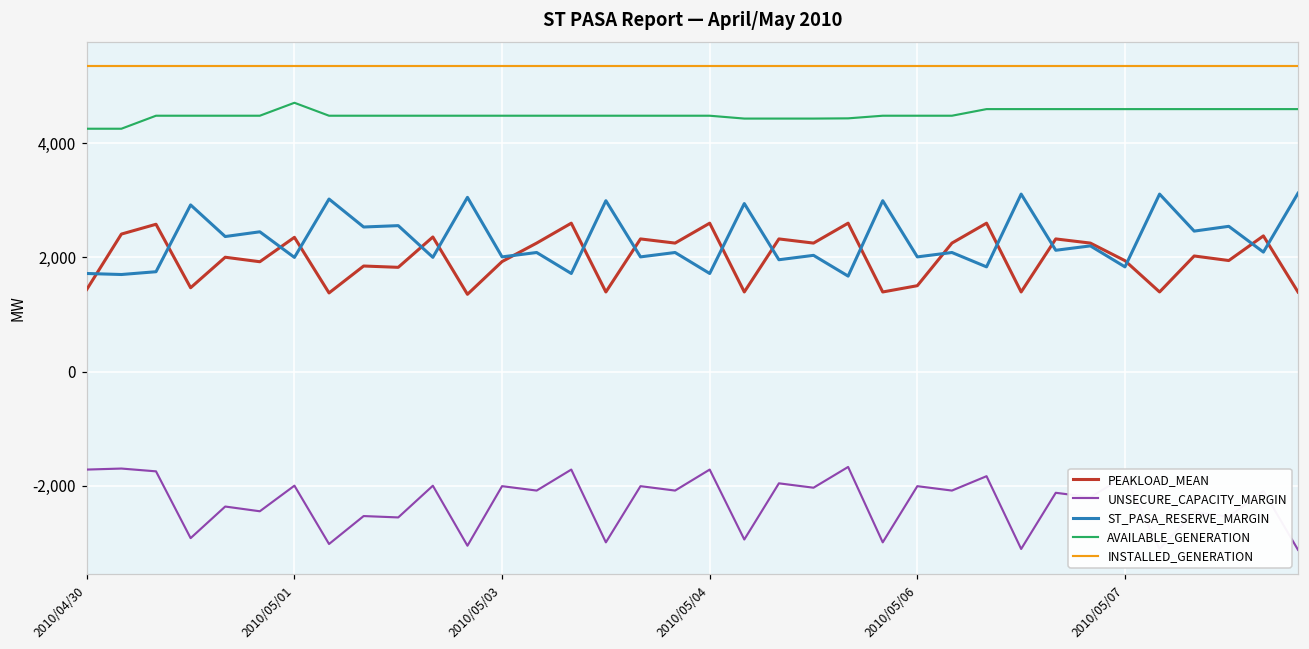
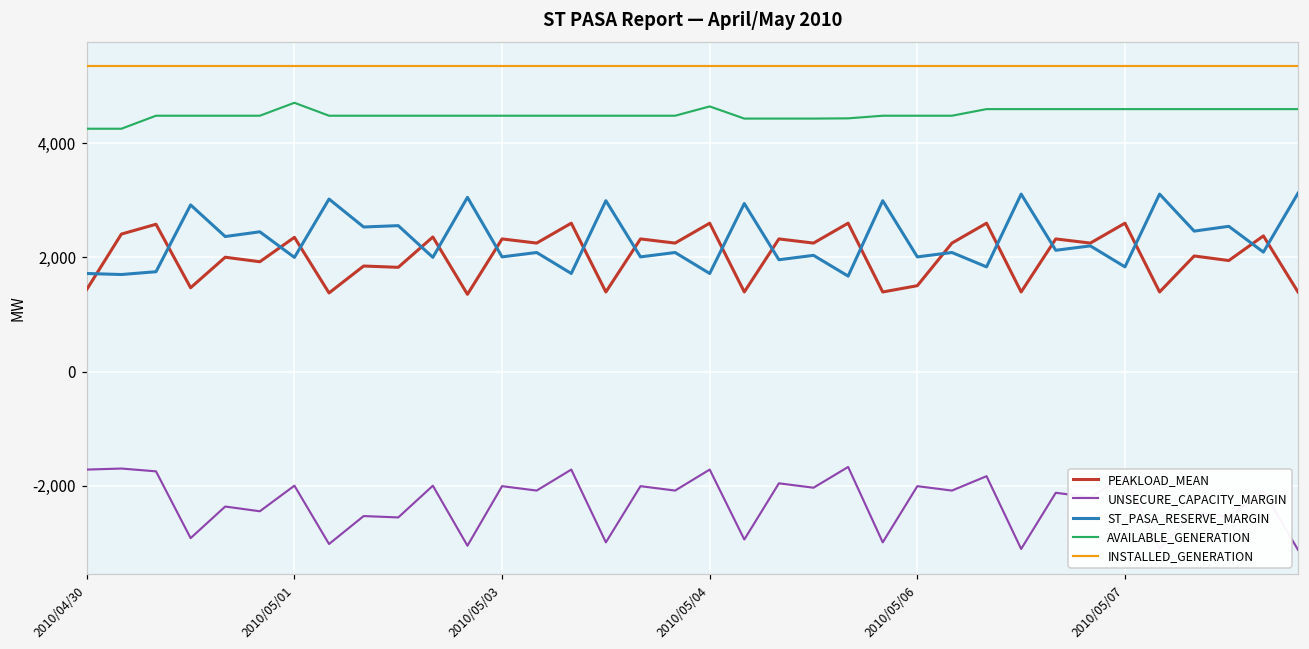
  {
    "PEAKLOAD_MEAN": {
      "2010/04/30": "1,400",
      "2010/05/01": "2,400",
-     "2010/05/03": "1,900",
+     "2010/05/03": "2,300",
      "2010/05/04": "2,600",
      "2010/05/06": "1,500",
-     "2010/05/07": "1,900"
+     "2010/05/07": "2,600"
    },
    "UNSECURE_CAPACITY_MARGIN": {
      "2010/04/30": "-1,700",
      "2010/05/01": "-2,000",
      "2010/05/03": "-2,000",
      "2010/05/04": "-1,700",
      "2010/05/06": "-2,000",
      "2010/05/07": "-1,800"
    },
    "ST_PASA_RESERVE_MARGIN": {
      "2010/04/30": "1,700",
      "2010/05/01": "2,000",
      "2010/05/03": "2,000",
      "2010/05/04": "1,700",
      "2010/05/06": "2,000",
      "2010/05/07": "1,800"
    },
    "AVAILABLE_GENERATION": {
      "2010/04/30": "4,300",
      "2010/05/01": "4,700",
      "2010/05/03": "4,500",
-     "2010/05/04": "4,500",
+     "2010/05/04": "4,600",
      "2010/05/06": "4,500",
      "2010/05/07": "4,600"
    },
    "INSTALLED_GENERATION": {
      "2010/04/30": "5,400",
      "2010/05/01": "5,400",
      "2010/05/03": "5,400",
      "2010/05/04": "5,400",
      "2010/05/06": "5,400",
      "2010/05/07": "5,400"
    }
  }
